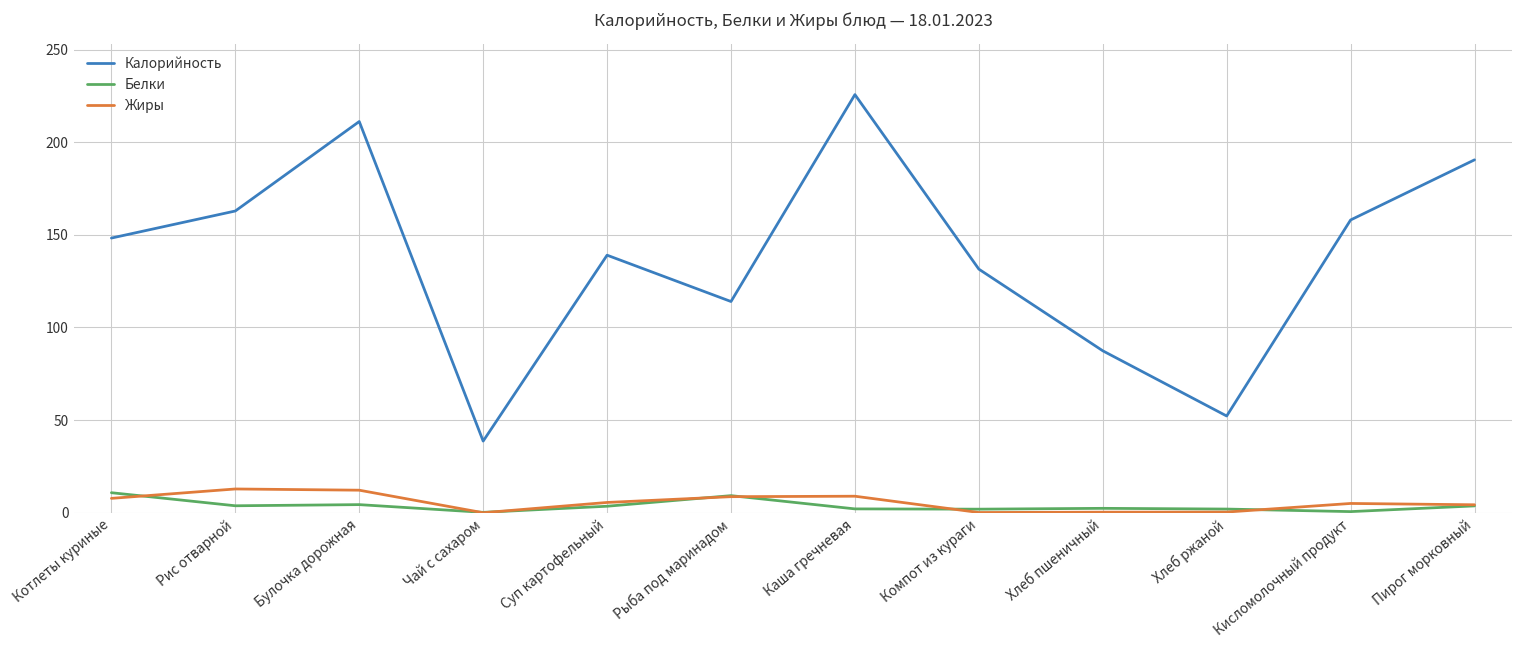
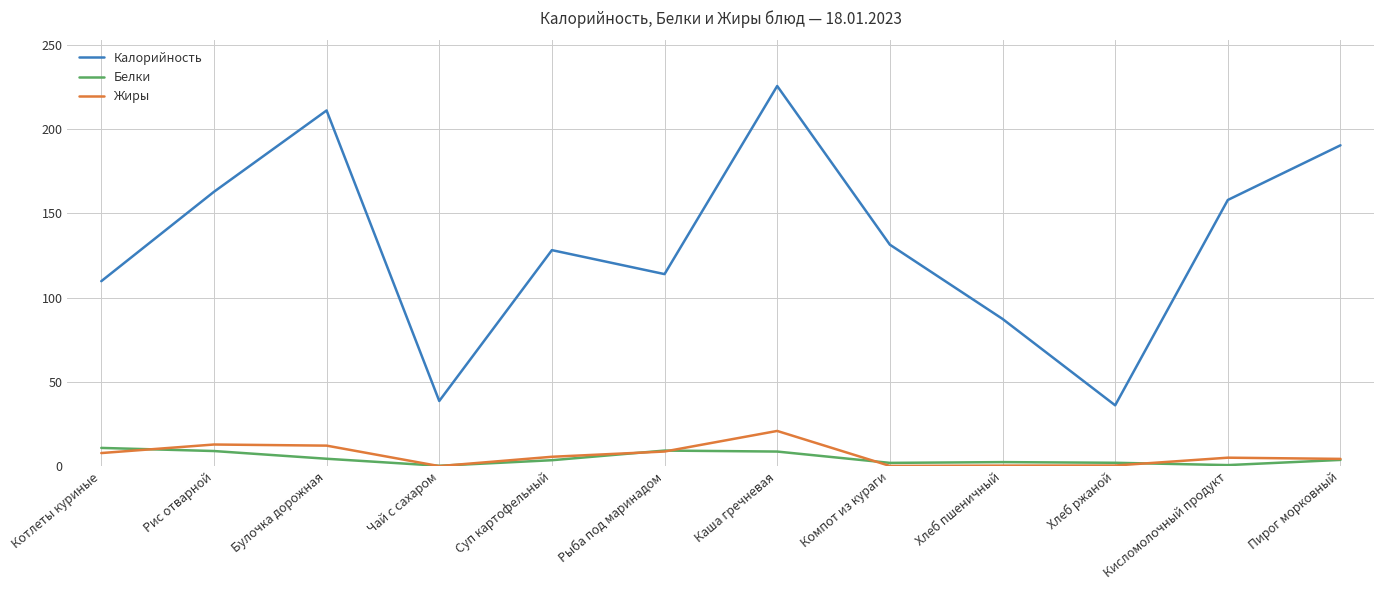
  {
    "Калорийность": {
-     "Котлеты куриные": 148,
+     "Котлеты куриные": 110,
      "Рис отварной": 163,
      "Булочка дорожная": 211,
      "Чай с сахаром": 39,
-     "Суп картофельный": 139,
+     "Суп картофельный": 128,
      "Рыба под маринадом": 114,
      "Каша гречневая": 226,
      "Компот из кураги": 131,
      "Хлеб пшеничный": 87,
-     "Хлеб ржаной": 52,
+     "Хлеб ржаной": 36,
      "Кисломолочный продукт": 158,
      "Пирог морковный": 190
    },
    "Белки": {
      "Котлеты куриные": 11,
-     "Рис отварной": 4,
+     "Рис отварной": 9,
      "Булочка дорожная": 4,
      "Суп картофельный": 4,
-     "Каша гречневая": 2,
+     "Каша гречневая": 9,
      "Компот из кураги": 2,
      "Хлеб пшеничный": 2,
      "Хлеб ржаной": 2,
      "Кисломолочный продукт": 1
    },
    "Жиры": {
      "Котлеты куриные": 8,
      "Рис отварной": 13,
      "Булочка дорожная": 12,
      "Суп картофельный": 6,
-     "Каша гречневая": 9,
+     "Каша гречневая": 21,
      "Компот из кураги": 0,
      "Хлеб пшеничный": 0,
      "Хлеб ржаной": 0,
      "Кисломолочный продукт": 5
    }
  }
